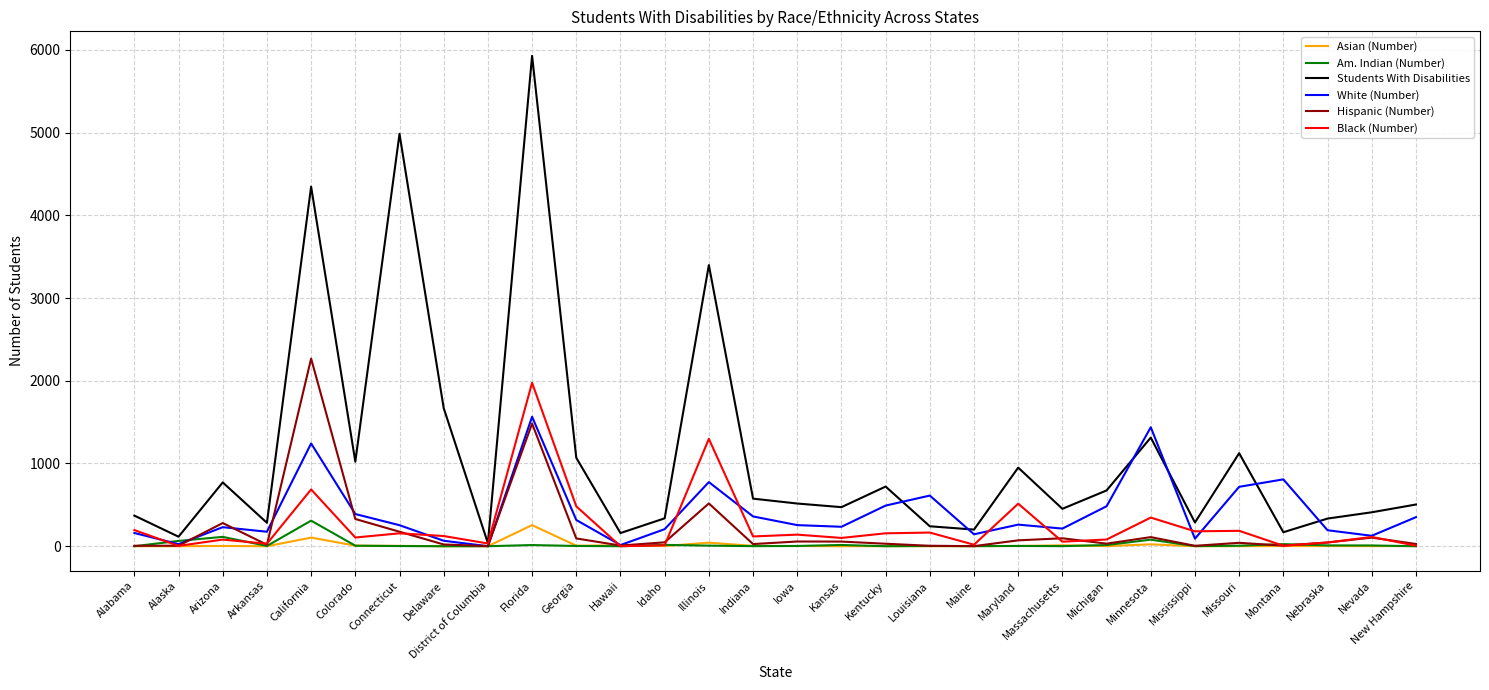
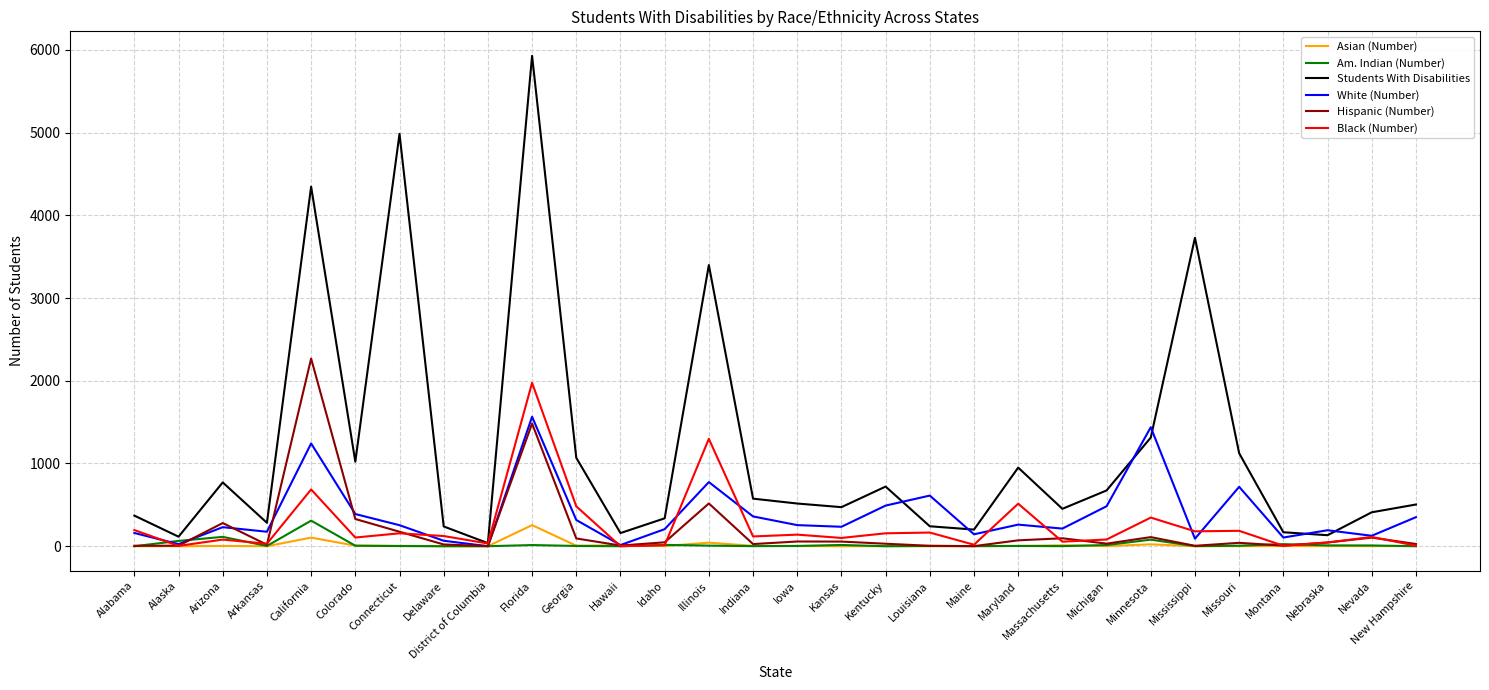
  {
    "Asian (Number)": {
      "Arizona": 0,
      "California": 100,
      "Florida": 300,
      "Illinois": 0,
      "Minnesota": 0
    },
    "Am. Indian (Number)": {
      "Alaska": 100,
      "Arizona": 100,
      "California": 300,
      "Florida": 0,
      "Illinois": 0,
      "Minnesota": 100
    },
    "Students With Disabilities": {
      "Alabama": 400,
      "Alaska": 100,
      "Arizona": 800,
      "Arkansas": 300,
      "California": 4300,
      "Colorado": 1000,
      "Connecticut": 5000,
-     "Delaware": 1700,
+     "Delaware": 200,
      "Florida": 5900,
      "Georgia": 1100,
      "Hawaii": 200,
      "Idaho": 300,
      "Illinois": 3400,
      "Indiana": 600,
      "Iowa": 500,
      "Kansas": 500,
      "Kentucky": 700,
      "Louisiana": 200,
      "Maine": 200,
      "Maryland": 1000,
      "Massachusetts": 500,
      "Michigan": 700,
      "Minnesota": 1300,
-     "Mississippi": 300,
+     "Mississippi": 3700,
      "Missouri": 1100,
      "Montana": 200,
-     "Nebraska": 300,
+     "Nebraska": 100,
      "Nevada": 400,
      "New Hampshire": 500
    },
    "White (Number)": {
      "Alabama": 200,
      "Arizona": 200,
      "Arkansas": 200,
      "California": 1200,
      "Colorado": 400,
      "Connecticut": 300,
      "Delaware": 100,
      "Florida": 1600,
      "Georgia": 300,
      "Idaho": 200,
      "Illinois": 800,
      "Indiana": 400,
      "Iowa": 300,
      "Kansas": 200,
      "Kentucky": 500,
      "Louisiana": 600,
      "Maine": 100,
      "Maryland": 300,
      "Massachusetts": 200,
      "Michigan": 500,
      "Minnesota": 1400,
      "Mississippi": 100,
      "Missouri": 700,
-     "Montana": 800,
+     "Montana": 100,
      "Nebraska": 200,
      "New Hampshire": 400
    },
    "Hispanic (Number)": {
      "Arizona": 300,
      "California": 2300,
      "Colorado": 300,
      "Florida": 1500,
      "Georgia": 100,
      "Idaho": 0,
      "Illinois": 500,
      "Iowa": 100,
      "Kansas": 100,
      "Maryland": 100,
      "Massachusetts": 100,
      "Minnesota": 100,
      "Missouri": 0
    },
    "Black (Number)": {
      "Alabama": 200,
      "Arizona": 100,
      "California": 700,
      "Colorado": 100,
      "Delaware": 100,
      "Florida": 2000,
      "Georgia": 500,
      "Illinois": 1300,
      "Indiana": 100,
      "Iowa": 100,
      "Kansas": 100,
      "Kentucky": 200,
      "Louisiana": 200,
      "Maryland": 500,
      "Massachusetts": 100,
      "Michigan": 100,
      "Minnesota": 300,
      "Mississippi": 200,
      "Missouri": 200
    }
  }
